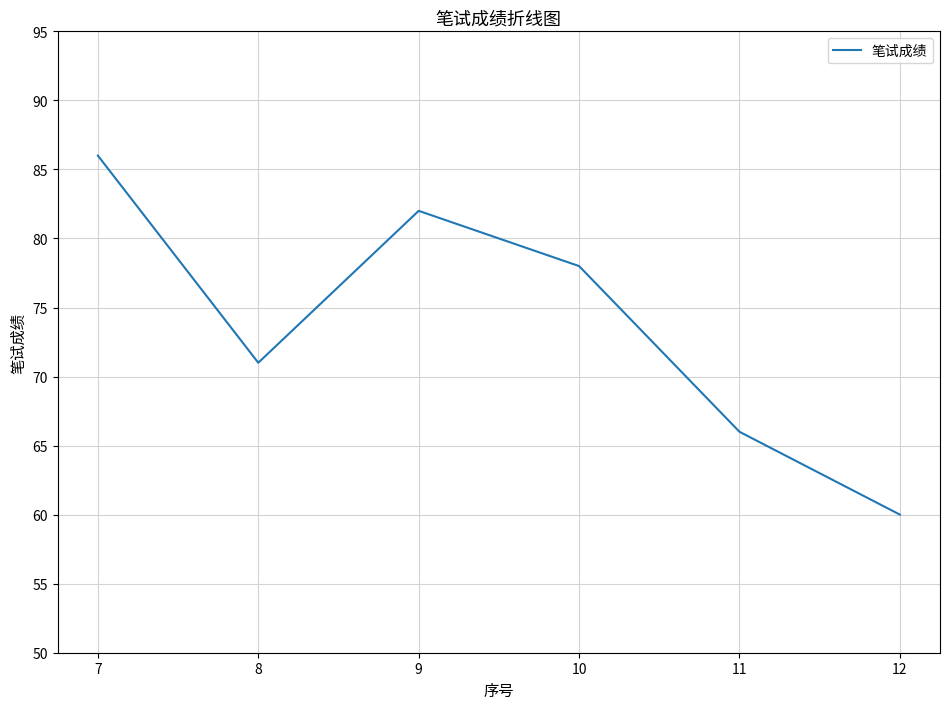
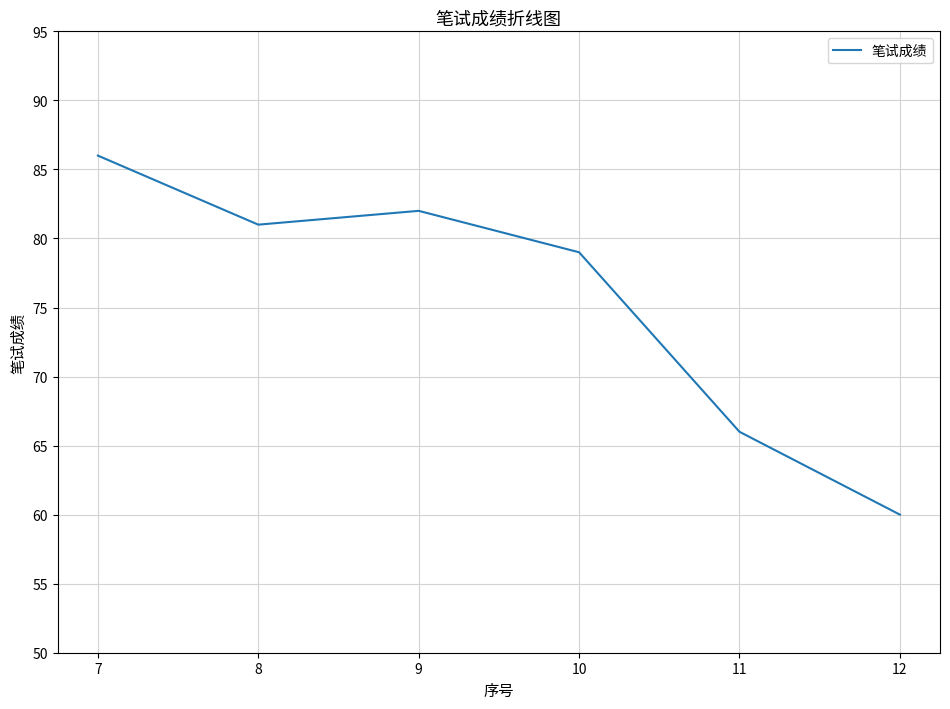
  {
    "7": 86,
-   "8": 71,
+   "8": 81,
    "9": 82,
-   "10": 78,
+   "10": 79,
    "11": 66,
    "12": 60
  }
